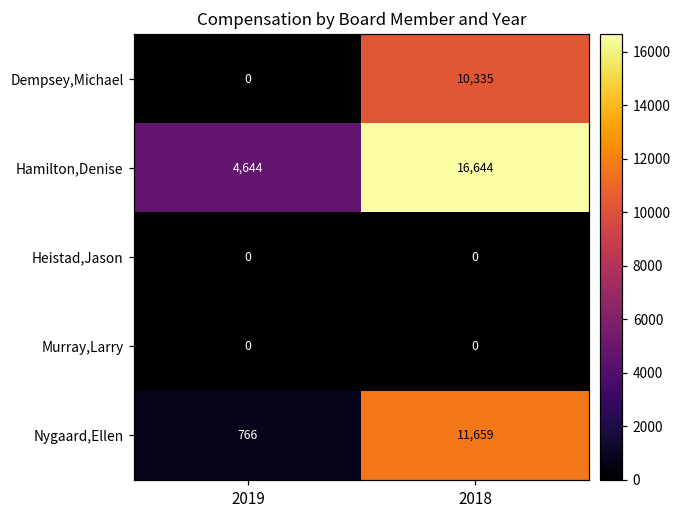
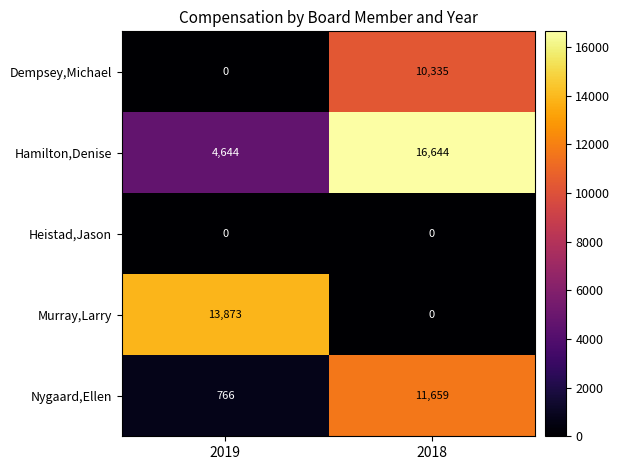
  {
    "Dempsey,Michael": {
      "2019": "0",
      "2018": "10,335"
    },
    "Hamilton,Denise": {
      "2019": "4,644",
      "2018": "16,644"
    },
    "Heistad,Jason": {
      "2019": "0",
      "2018": "0"
    },
    "Murray,Larry": {
-     "2019": "0",
+     "2019": "13,873",
      "2018": "0"
    },
    "Nygaard,Ellen": {
      "2019": "766",
      "2018": "11,659"
    }
  }
